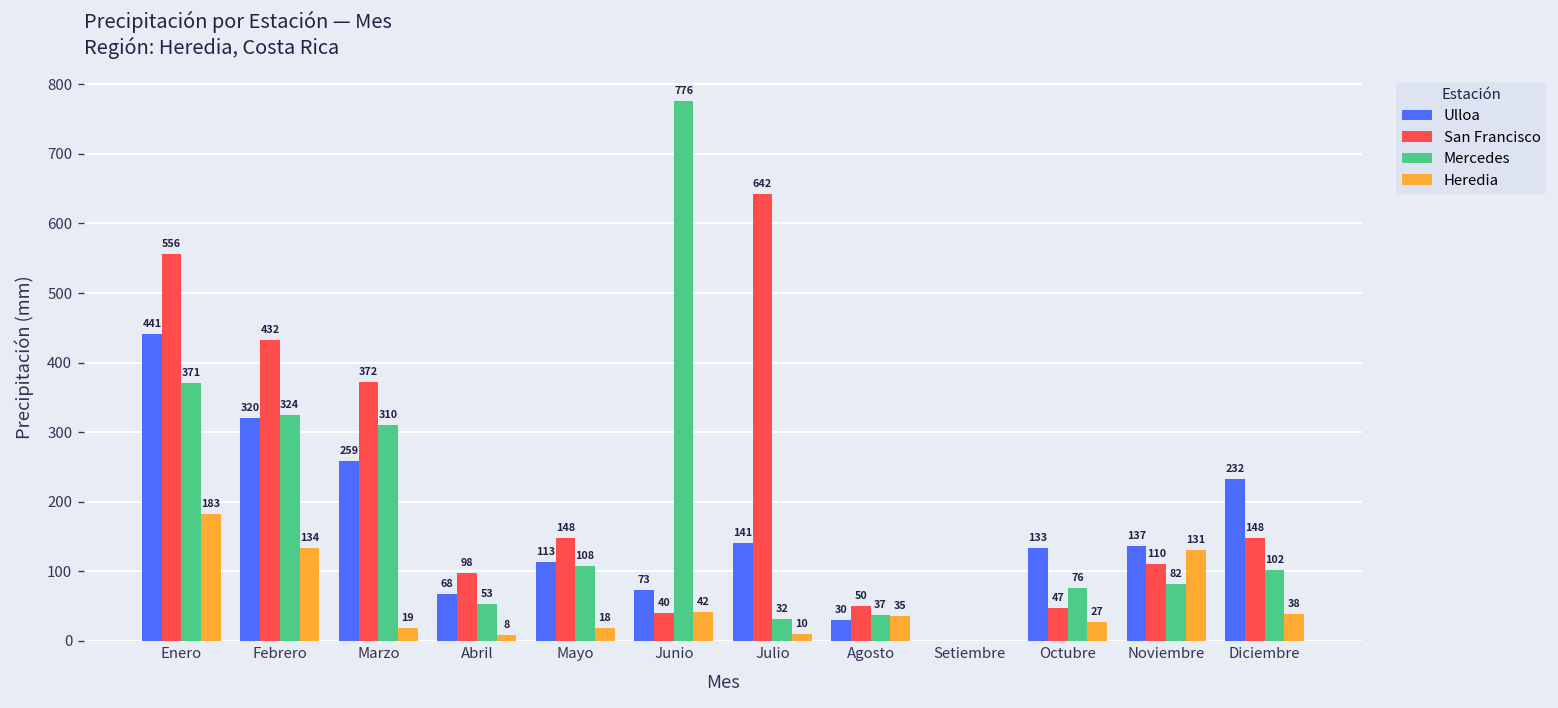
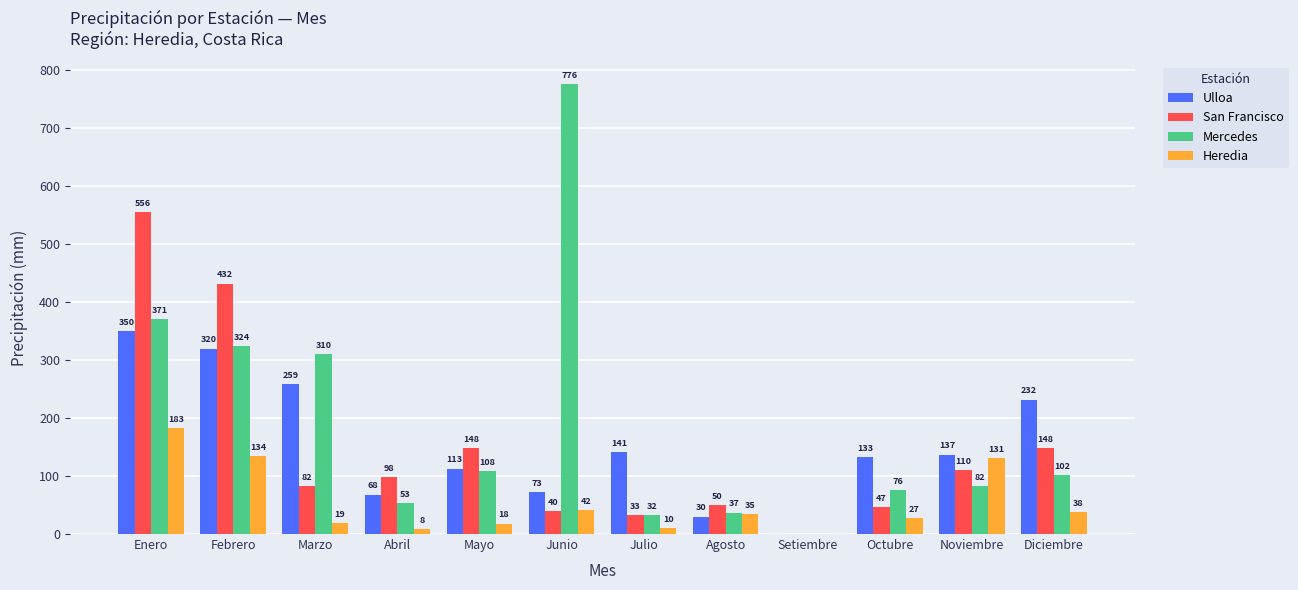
  {
    "Ulloa": {
-     "Enero": 441,
+     "Enero": 350,
      "Febrero": 320,
      "Marzo": 259,
      "Abril": 68,
      "Mayo": 113,
      "Junio": 73,
      "Julio": 141,
      "Agosto": 30,
      "Octubre": 133,
      "Noviembre": 137,
      "Diciembre": 232
    },
    "San Francisco": {
      "Enero": 556,
      "Febrero": 432,
-     "Marzo": 372,
+     "Marzo": 82,
      "Abril": 98,
      "Mayo": 148,
      "Junio": 40,
-     "Julio": 642,
+     "Julio": 33,
      "Agosto": 50,
      "Octubre": 47,
      "Noviembre": 110,
      "Diciembre": 148
    },
    "Mercedes": {
      "Enero": 371,
      "Febrero": 324,
      "Marzo": 310,
      "Abril": 53,
      "Mayo": 108,
      "Junio": 776,
      "Julio": 32,
      "Agosto": 37,
      "Octubre": 76,
      "Noviembre": 82,
      "Diciembre": 102
    },
    "Heredia": {
      "Enero": 183,
      "Febrero": 134,
      "Marzo": 19,
      "Abril": 8,
      "Mayo": 18,
      "Junio": 42,
      "Julio": 10,
      "Agosto": 35,
      "Octubre": 27,
      "Noviembre": 131,
      "Diciembre": 38
    }
  }
